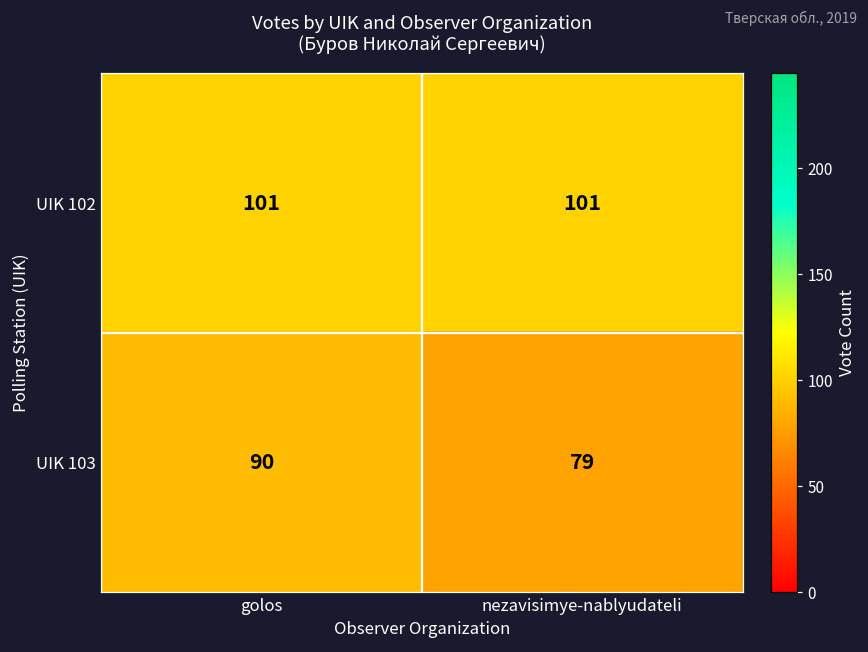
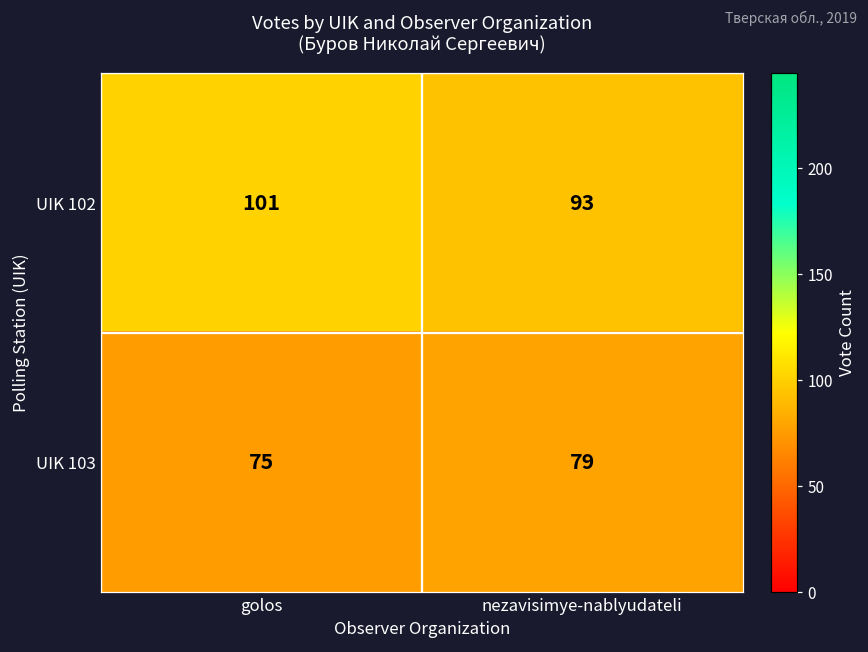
  {
    "UIK 102": {
      "golos": 101,
-     "nezavisimye-nablyudateli": 101
+     "nezavisimye-nablyudateli": 93
    },
    "UIK 103": {
-     "golos": 90,
+     "golos": 75,
      "nezavisimye-nablyudateli": 79
    }
  }
